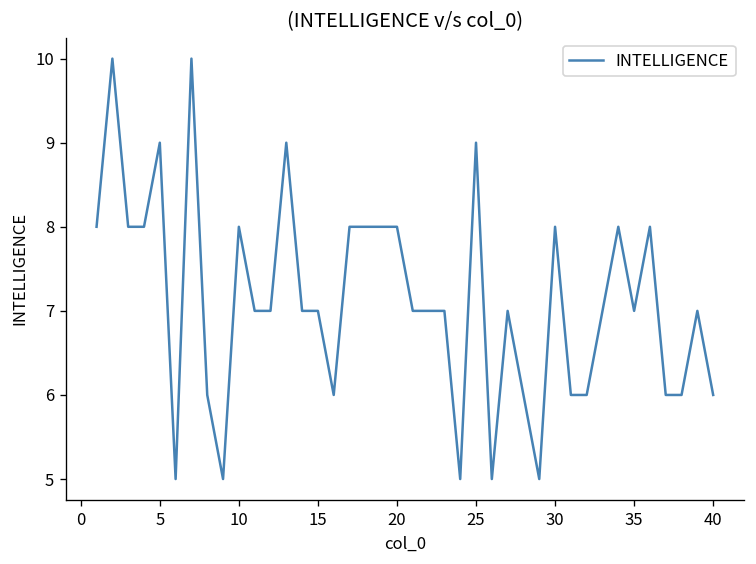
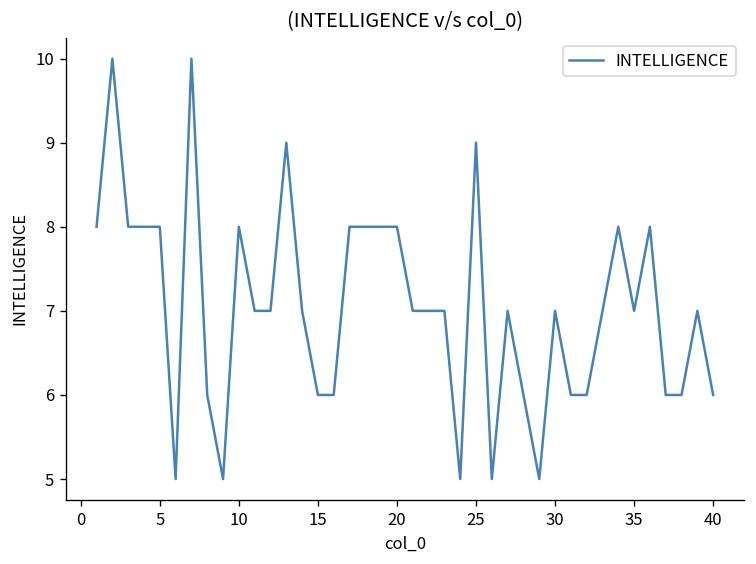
  {
-   "5": 9,
+   "5": 8,
    "10": 8,
-   "15": 7,
+   "15": 6,
    "20": 8,
    "25": 9,
-   "30": 8,
+   "30": 7,
    "35": 7,
    "40": 6
  }
